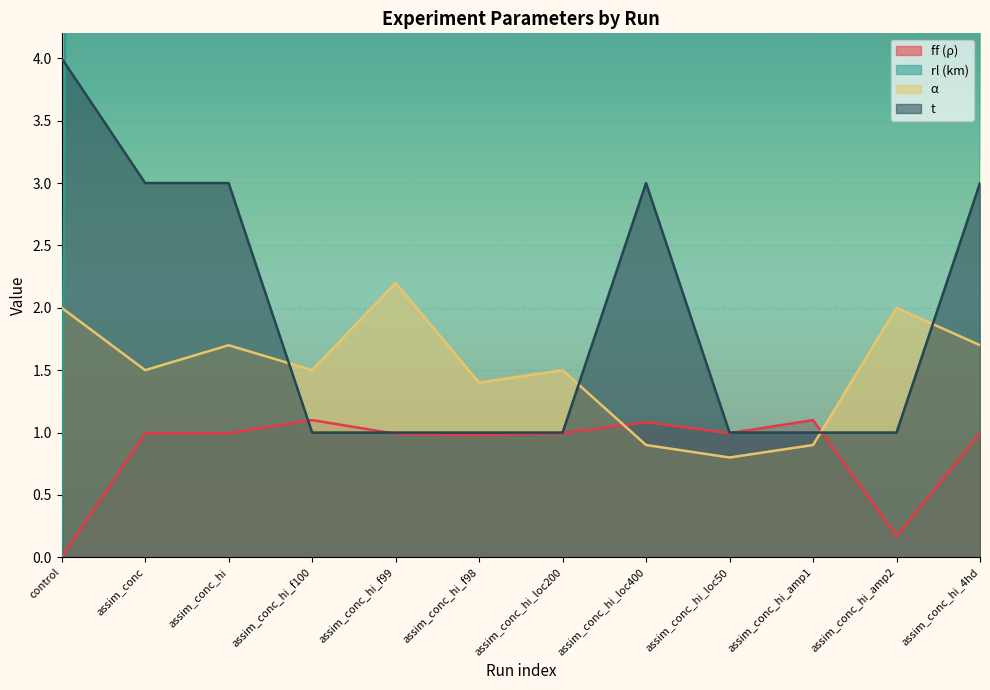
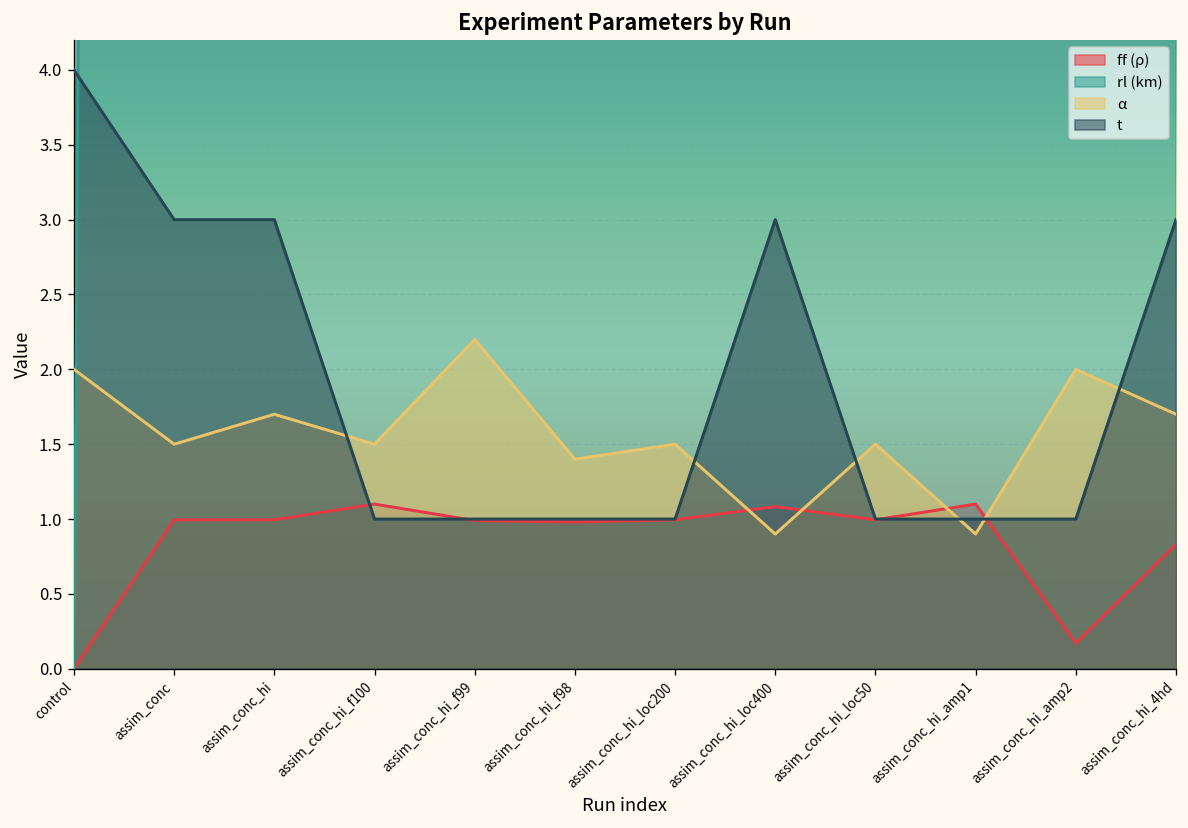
  {
    "ff (ρ)": {
      "assim_conc": 1.00,
      "assim_conc_hi": 1.00,
      "assim_conc_hi_f100": 1.10,
      "assim_conc_hi_loc400": 1.08,
      "assim_conc_hi_amp1": 1.10,
      "assim_conc_hi_amp2": 0.17,
-     "assim_conc_hi_4hd": 1.00
+     "assim_conc_hi_4hd": 0.83
    },
    "α": {
      "control": 2.0,
      "assim_conc": 1.5,
      "assim_conc_hi": 1.7,
      "assim_conc_hi_f100": 1.5,
      "assim_conc_hi_f99": 2.2,
      "assim_conc_hi_f98": 1.4,
      "assim_conc_hi_loc200": 1.5,
      "assim_conc_hi_loc400": 0.9,
-     "assim_conc_hi_loc50": 0.8,
+     "assim_conc_hi_loc50": 1.5,
      "assim_conc_hi_amp1": 0.9,
      "assim_conc_hi_amp2": 2.0,
      "assim_conc_hi_4hd": 1.7
    },
    "t": {
      "control": 4.00,
      "assim_conc": 3.00,
      "assim_conc_hi": 3.00,
      "assim_conc_hi_f100": 1.00,
      "assim_conc_hi_loc400": 3.00,
      "assim_conc_hi_amp1": 1.00,
      "assim_conc_hi_amp2": 1.00,
      "assim_conc_hi_4hd": 3.00
    }
  }
